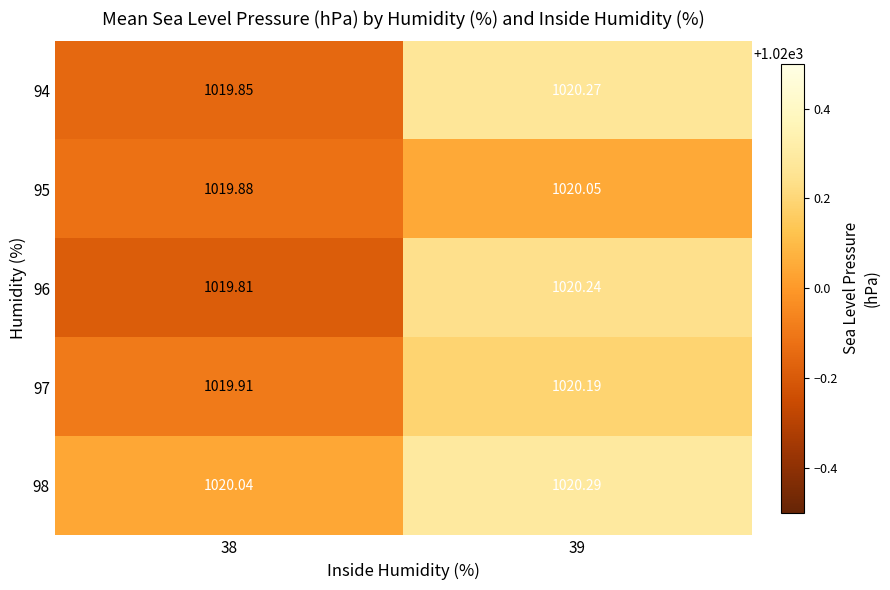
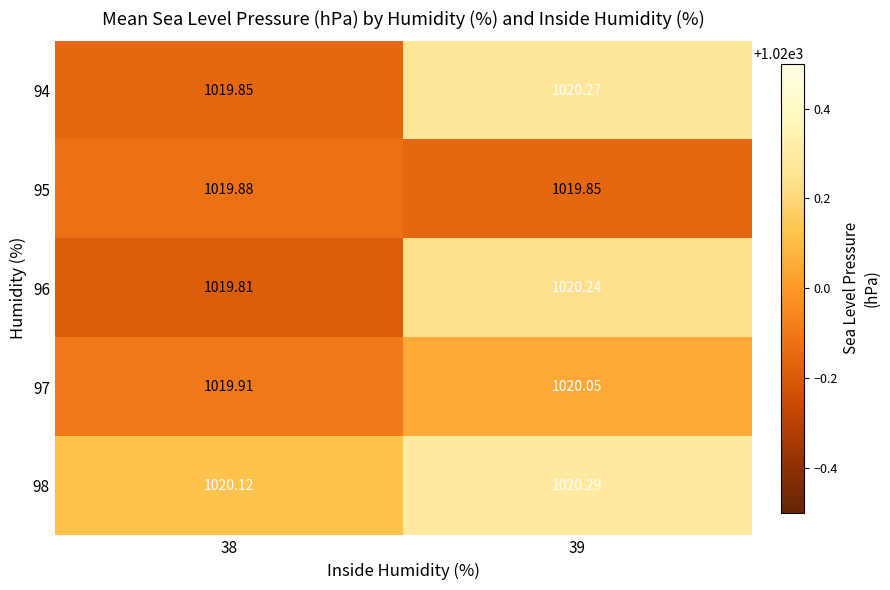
  {
    "94": {
      "38": 1019.85,
      "39": 1020.27
    },
    "95": {
      "38": 1019.88,
-     "39": 1020.05
+     "39": 1019.85
    },
    "96": {
      "38": 1019.81,
      "39": 1020.24
    },
    "97": {
      "38": 1019.91,
-     "39": 1020.19
+     "39": 1020.05
    },
    "98": {
-     "38": 1020.04,
+     "38": 1020.12,
      "39": 1020.29
    }
  }
